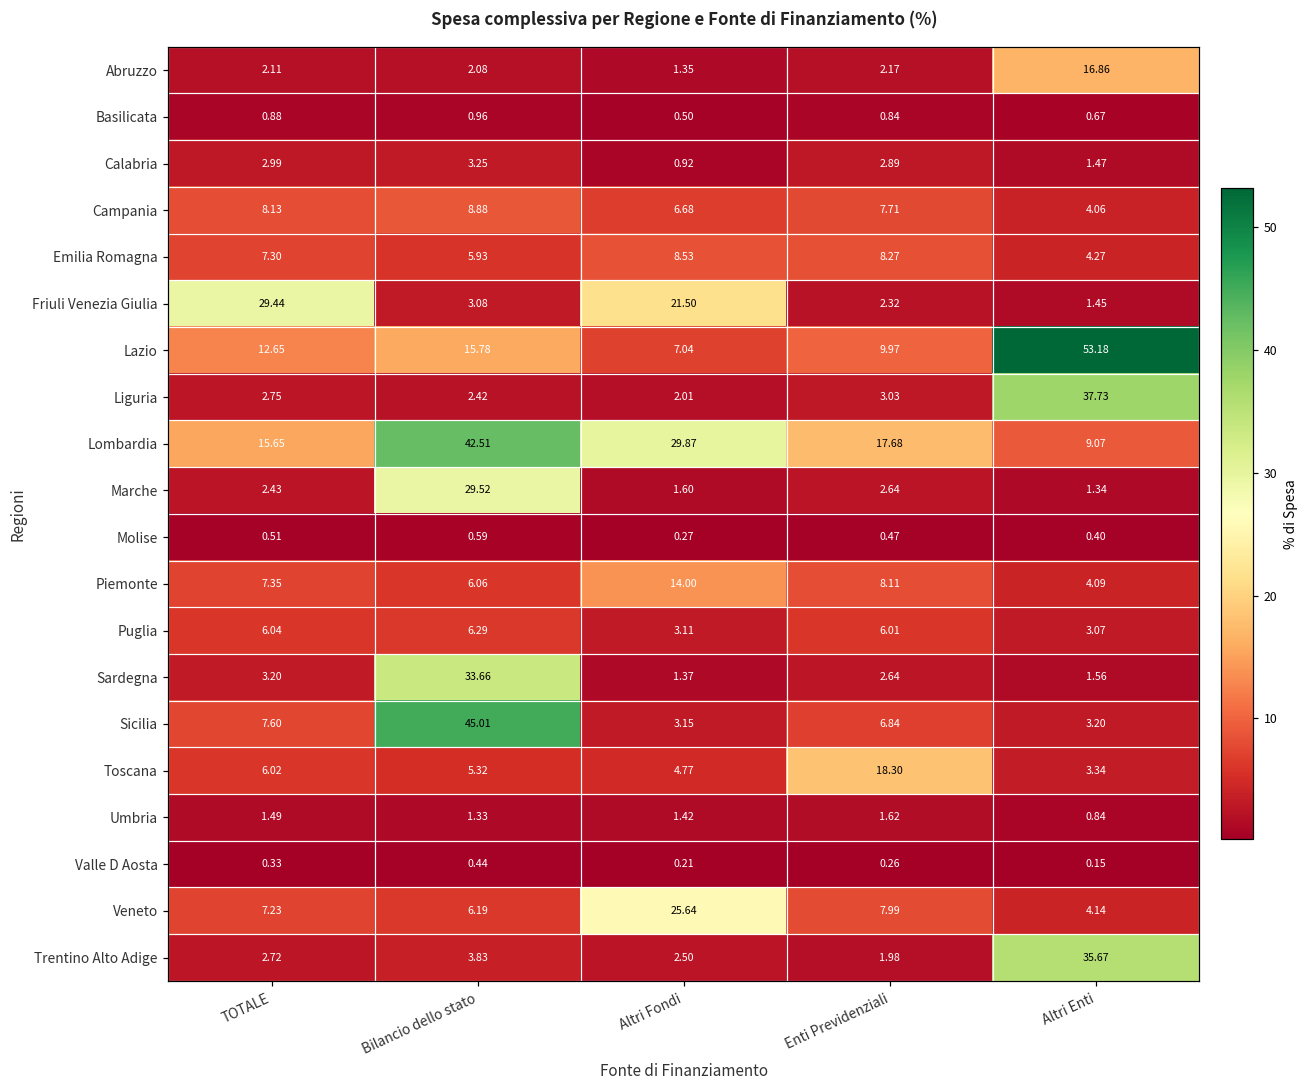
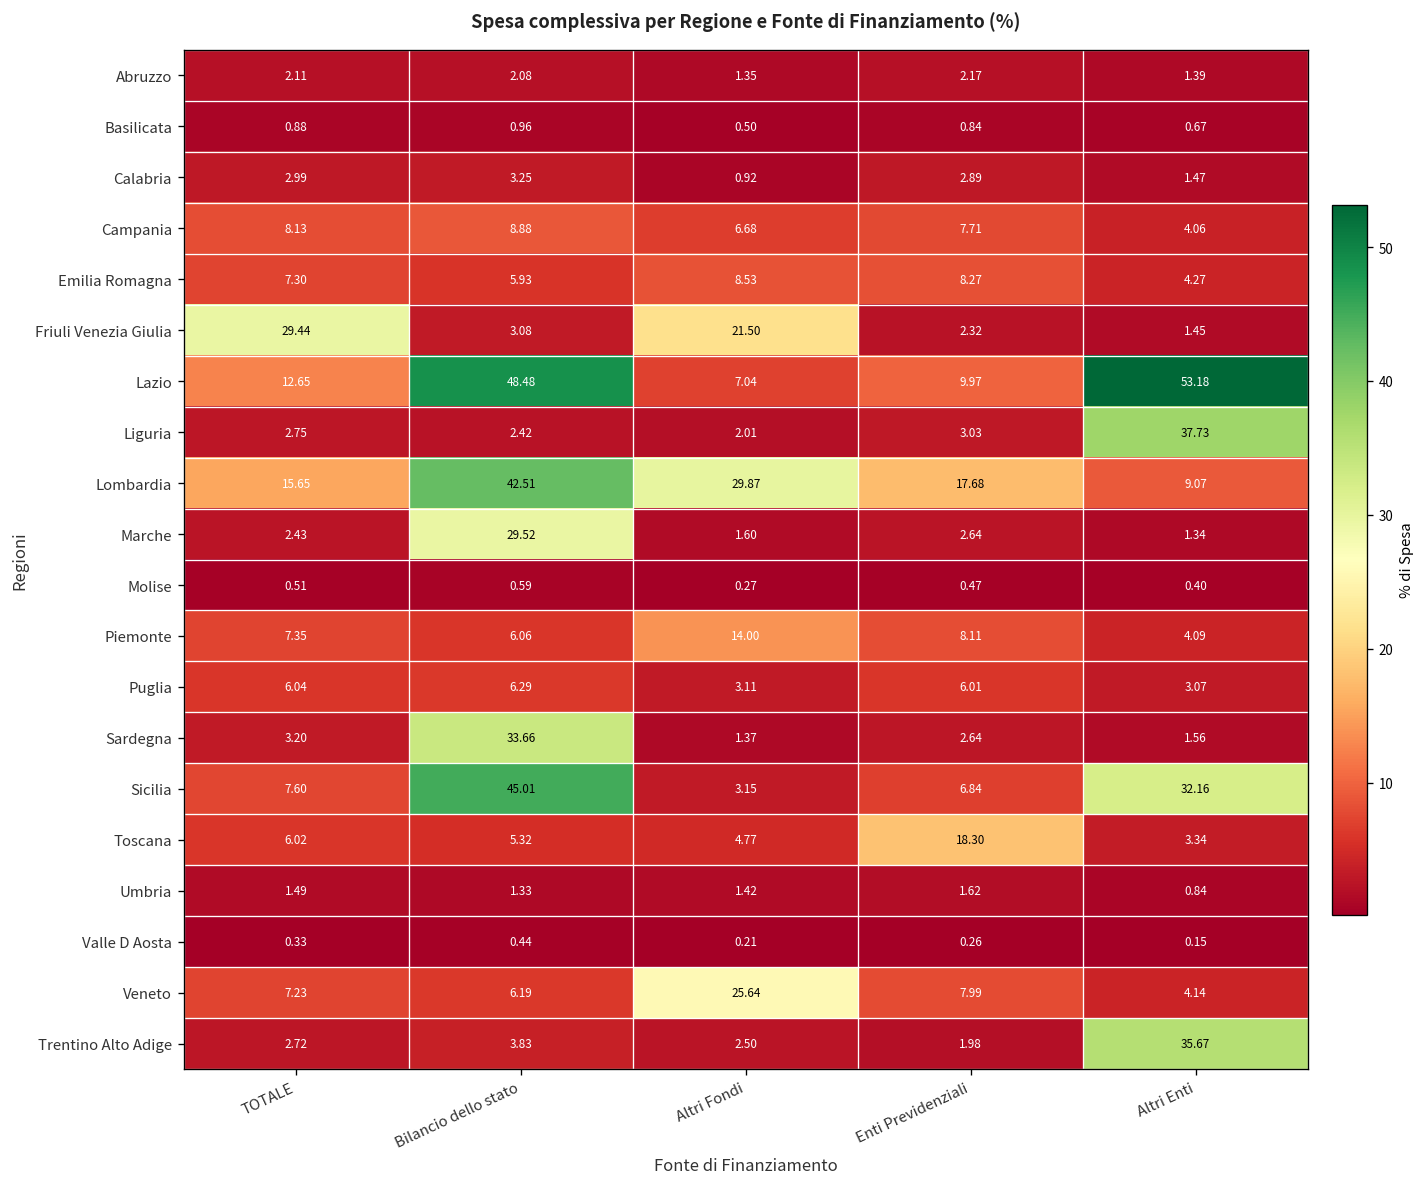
  {
    "Abruzzo": {
      "TOTALE": 2.11,
      "Bilancio dello stato": 2.08,
      "Altri Fondi": 1.35,
      "Enti Previdenziali": 2.17,
-     "Altri Enti": 16.86
+     "Altri Enti": 1.39
    },
    "Basilicata": {
      "TOTALE": 0.88,
      "Bilancio dello stato": 0.96,
      "Altri Fondi": 0.50,
      "Enti Previdenziali": 0.84,
      "Altri Enti": 0.67
    },
    "Calabria": {
      "TOTALE": 2.99,
      "Bilancio dello stato": 3.25,
      "Altri Fondi": 0.92,
      "Enti Previdenziali": 2.89,
      "Altri Enti": 1.47
    },
    "Campania": {
      "TOTALE": 8.13,
      "Bilancio dello stato": 8.88,
      "Altri Fondi": 6.68,
      "Enti Previdenziali": 7.71,
      "Altri Enti": 4.06
    },
    "Emilia Romagna": {
      "TOTALE": 7.30,
      "Bilancio dello stato": 5.93,
      "Altri Fondi": 8.53,
      "Enti Previdenziali": 8.27,
      "Altri Enti": 4.27
    },
    "Friuli Venezia Giulia": {
      "TOTALE": 29.44,
      "Bilancio dello stato": 3.08,
      "Altri Fondi": 21.50,
      "Enti Previdenziali": 2.32,
      "Altri Enti": 1.45
    },
    "Lazio": {
      "TOTALE": 12.65,
-     "Bilancio dello stato": 15.78,
+     "Bilancio dello stato": 48.48,
      "Altri Fondi": 7.04,
      "Enti Previdenziali": 9.97,
      "Altri Enti": 53.18
    },
    "Liguria": {
      "TOTALE": 2.75,
      "Bilancio dello stato": 2.42,
      "Altri Fondi": 2.01,
      "Enti Previdenziali": 3.03,
      "Altri Enti": 37.73
    },
    "Lombardia": {
      "TOTALE": 15.65,
      "Bilancio dello stato": 42.51,
      "Altri Fondi": 29.87,
      "Enti Previdenziali": 17.68,
      "Altri Enti": 9.07
    },
    "Marche": {
      "TOTALE": 2.43,
      "Bilancio dello stato": 29.52,
      "Altri Fondi": 1.60,
      "Enti Previdenziali": 2.64,
      "Altri Enti": 1.34
    },
    "Molise": {
      "TOTALE": 0.51,
      "Bilancio dello stato": 0.59,
      "Altri Fondi": 0.27,
      "Enti Previdenziali": 0.47,
      "Altri Enti": 0.40
    },
    "Piemonte": {
      "TOTALE": 7.35,
      "Bilancio dello stato": 6.06,
      "Altri Fondi": 14.00,
      "Enti Previdenziali": 8.11,
      "Altri Enti": 4.09
    },
    "Puglia": {
      "TOTALE": 6.04,
      "Bilancio dello stato": 6.29,
      "Altri Fondi": 3.11,
      "Enti Previdenziali": 6.01,
      "Altri Enti": 3.07
    },
    "Sardegna": {
      "TOTALE": 3.20,
      "Bilancio dello stato": 33.66,
      "Altri Fondi": 1.37,
      "Enti Previdenziali": 2.64,
      "Altri Enti": 1.56
    },
    "Sicilia": {
      "TOTALE": 7.60,
      "Bilancio dello stato": 45.01,
      "Altri Fondi": 3.15,
      "Enti Previdenziali": 6.84,
-     "Altri Enti": 3.20
+     "Altri Enti": 32.16
    },
    "Toscana": {
      "TOTALE": 6.02,
      "Bilancio dello stato": 5.32,
      "Altri Fondi": 4.77,
      "Enti Previdenziali": 18.30,
      "Altri Enti": 3.34
    },
    "Umbria": {
      "TOTALE": 1.49,
      "Bilancio dello stato": 1.33,
      "Altri Fondi": 1.42,
      "Enti Previdenziali": 1.62,
      "Altri Enti": 0.84
    },
    "Valle D Aosta": {
      "TOTALE": 0.33,
      "Bilancio dello stato": 0.44,
      "Altri Fondi": 0.21,
      "Enti Previdenziali": 0.26,
      "Altri Enti": 0.15
    },
    "Veneto": {
      "TOTALE": 7.23,
      "Bilancio dello stato": 6.19,
      "Altri Fondi": 25.64,
      "Enti Previdenziali": 7.99,
      "Altri Enti": 4.14
    },
    "Trentino Alto Adige": {
      "TOTALE": 2.72,
      "Bilancio dello stato": 3.83,
      "Altri Fondi": 2.50,
      "Enti Previdenziali": 1.98,
      "Altri Enti": 35.67
    }
  }
